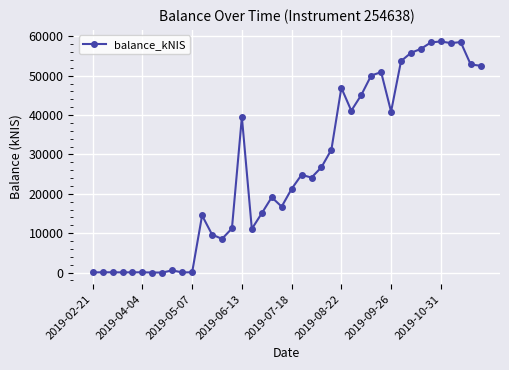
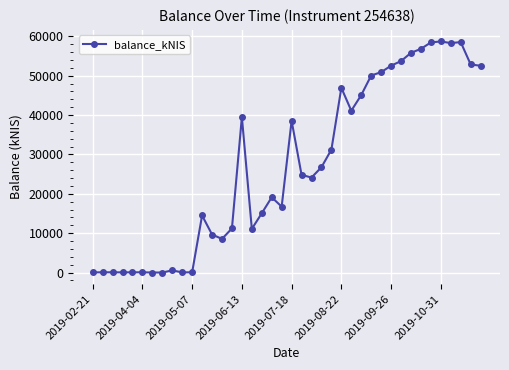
  {
    "2019-02-21": 0,
    "2019-04-04": 0,
    "2019-05-07": 0,
    "2019-06-13": 39000,
-   "2019-07-18": 21000,
+   "2019-07-18": 39000,
    "2019-08-22": 47000,
-   "2019-09-26": 41000,
+   "2019-09-26": 53000,
    "2019-10-31": 59000
  }
